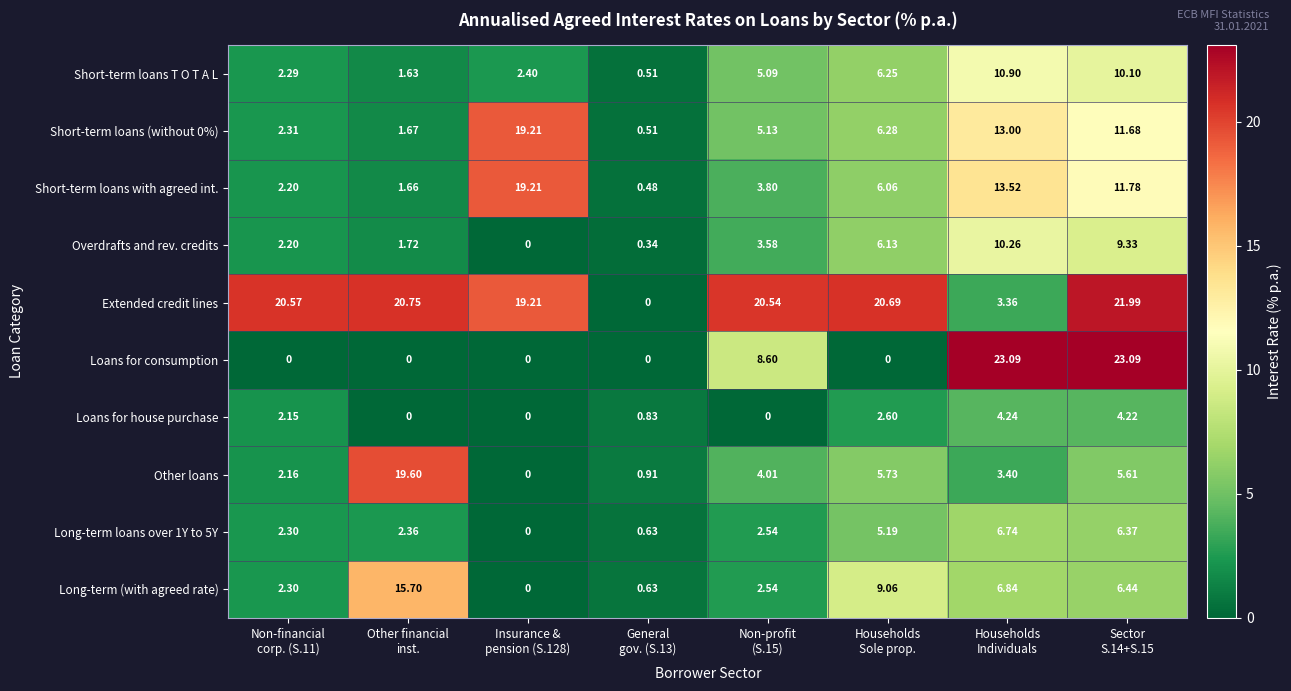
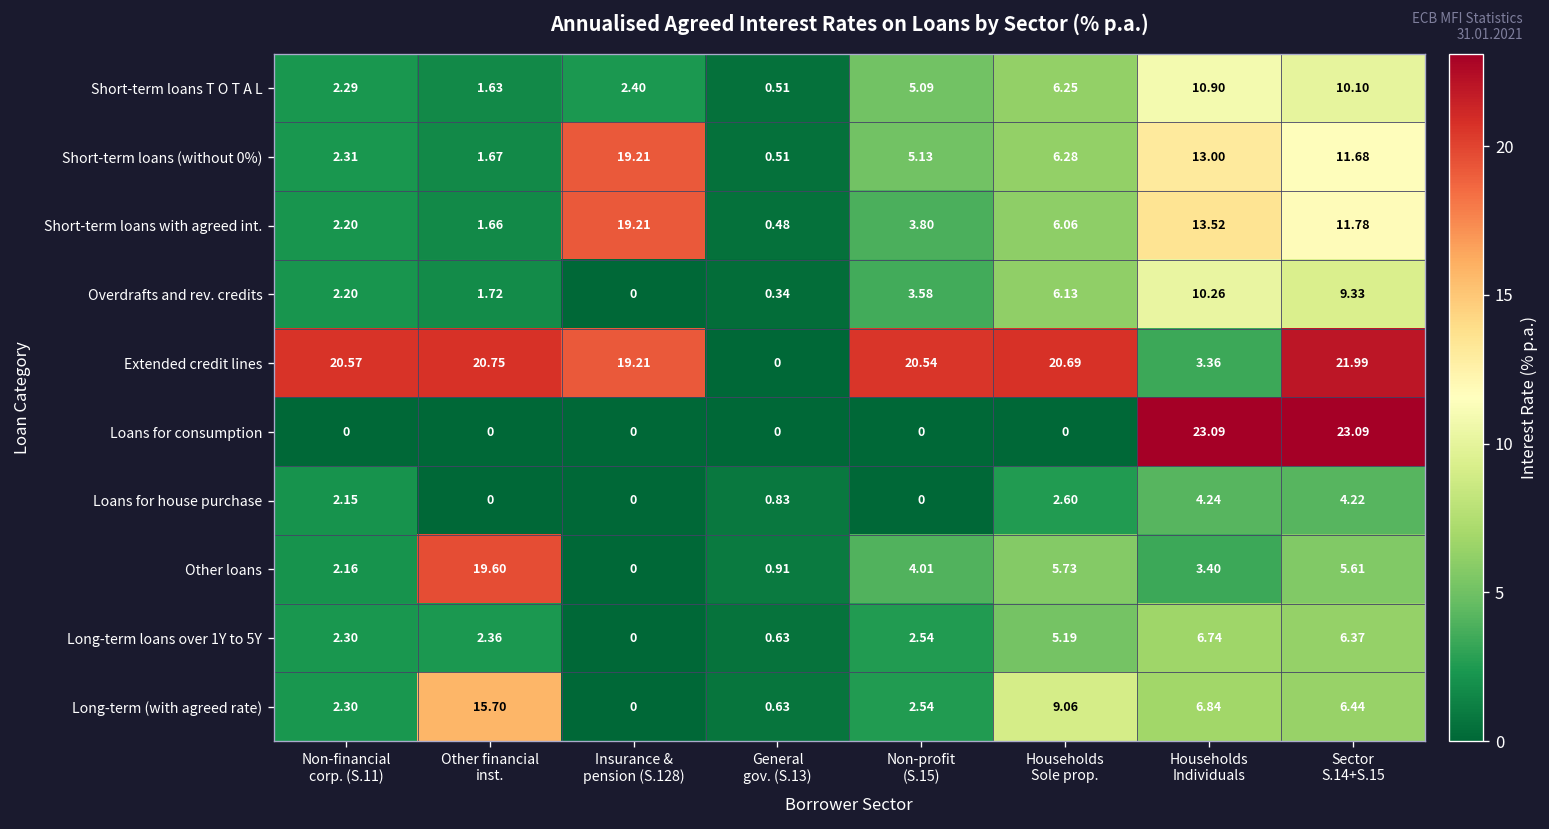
  {
    "Short-term loans T O T A L": {
      "Non-financial corp. (S.11)": 2.29,
      "Other financial inst.": 1.63,
      "Insurance & pension (S.128)": 2.40,
      "General gov. (S.13)": 0.51,
      "Non-profit (S.15)": 5.09,
      "Households Sole prop.": 6.25,
      "Households Individuals": 10.90,
      "Sector S.14+S.15": 10.10
    },
    "Short-term loans (without 0%)": {
      "Non-financial corp. (S.11)": 2.31,
      "Other financial inst.": 1.67,
      "Insurance & pension (S.128)": 19.21,
      "General gov. (S.13)": 0.51,
      "Non-profit (S.15)": 5.13,
      "Households Sole prop.": 6.28,
      "Households Individuals": 13.00,
      "Sector S.14+S.15": 11.68
    },
    "Short-term loans with agreed int.": {
      "Non-financial corp. (S.11)": 2.20,
      "Other financial inst.": 1.66,
      "Insurance & pension (S.128)": 19.21,
      "General gov. (S.13)": 0.48,
      "Non-profit (S.15)": 3.80,
      "Households Sole prop.": 6.06,
      "Households Individuals": 13.52,
      "Sector S.14+S.15": 11.78
    },
    "Overdrafts and rev. credits": {
      "Non-financial corp. (S.11)": 2.20,
      "Other financial inst.": 1.72,
      "Insurance & pension (S.128)": 0,
      "General gov. (S.13)": 0.34,
      "Non-profit (S.15)": 3.58,
      "Households Sole prop.": 6.13,
      "Households Individuals": 10.26,
      "Sector S.14+S.15": 9.33
    },
    "Extended credit lines": {
      "Non-financial corp. (S.11)": 20.57,
      "Other financial inst.": 20.75,
      "Insurance & pension (S.128)": 19.21,
      "General gov. (S.13)": 0,
      "Non-profit (S.15)": 20.54,
      "Households Sole prop.": 20.69,
      "Households Individuals": 3.36,
      "Sector S.14+S.15": 21.99
    },
    "Loans for consumption": {
      "Non-financial corp. (S.11)": 0,
      "Other financial inst.": 0,
      "Insurance & pension (S.128)": 0,
      "General gov. (S.13)": 0,
-     "Non-profit (S.15)": 8.60,
+     "Non-profit (S.15)": 0,
      "Households Sole prop.": 0,
      "Households Individuals": 23.09,
      "Sector S.14+S.15": 23.09
    },
    "Loans for house purchase": {
      "Non-financial corp. (S.11)": 2.15,
      "Other financial inst.": 0,
      "Insurance & pension (S.128)": 0,
      "General gov. (S.13)": 0.83,
      "Non-profit (S.15)": 0,
      "Households Sole prop.": 2.60,
      "Households Individuals": 4.24,
      "Sector S.14+S.15": 4.22
    },
    "Other loans": {
      "Non-financial corp. (S.11)": 2.16,
      "Other financial inst.": 19.60,
      "Insurance & pension (S.128)": 0,
      "General gov. (S.13)": 0.91,
      "Non-profit (S.15)": 4.01,
      "Households Sole prop.": 5.73,
      "Households Individuals": 3.40,
      "Sector S.14+S.15": 5.61
    },
    "Long-term loans over 1Y to 5Y": {
      "Non-financial corp. (S.11)": 2.30,
      "Other financial inst.": 2.36,
      "Insurance & pension (S.128)": 0,
      "General gov. (S.13)": 0.63,
      "Non-profit (S.15)": 2.54,
      "Households Sole prop.": 5.19,
      "Households Individuals": 6.74,
      "Sector S.14+S.15": 6.37
    },
    "Long-term (with agreed rate)": {
      "Non-financial corp. (S.11)": 2.30,
      "Other financial inst.": 15.70,
      "Insurance & pension (S.128)": 0,
      "General gov. (S.13)": 0.63,
      "Non-profit (S.15)": 2.54,
      "Households Sole prop.": 9.06,
      "Households Individuals": 6.84,
      "Sector S.14+S.15": 6.44
    }
  }
